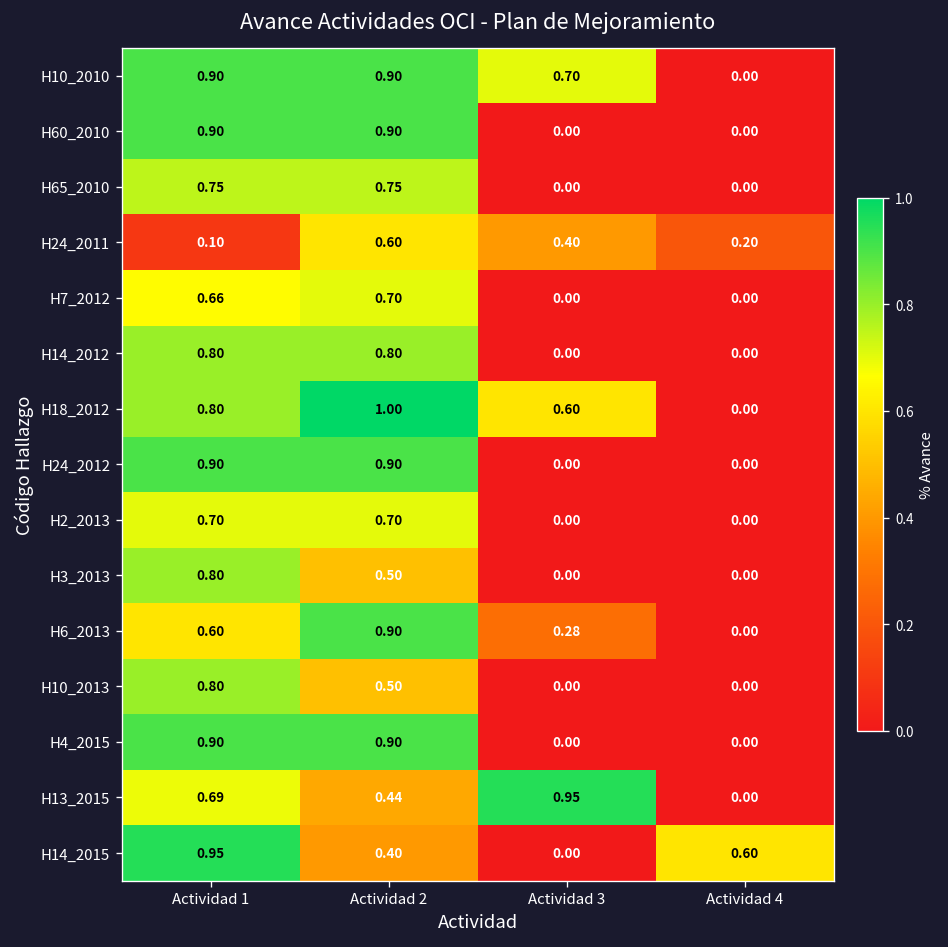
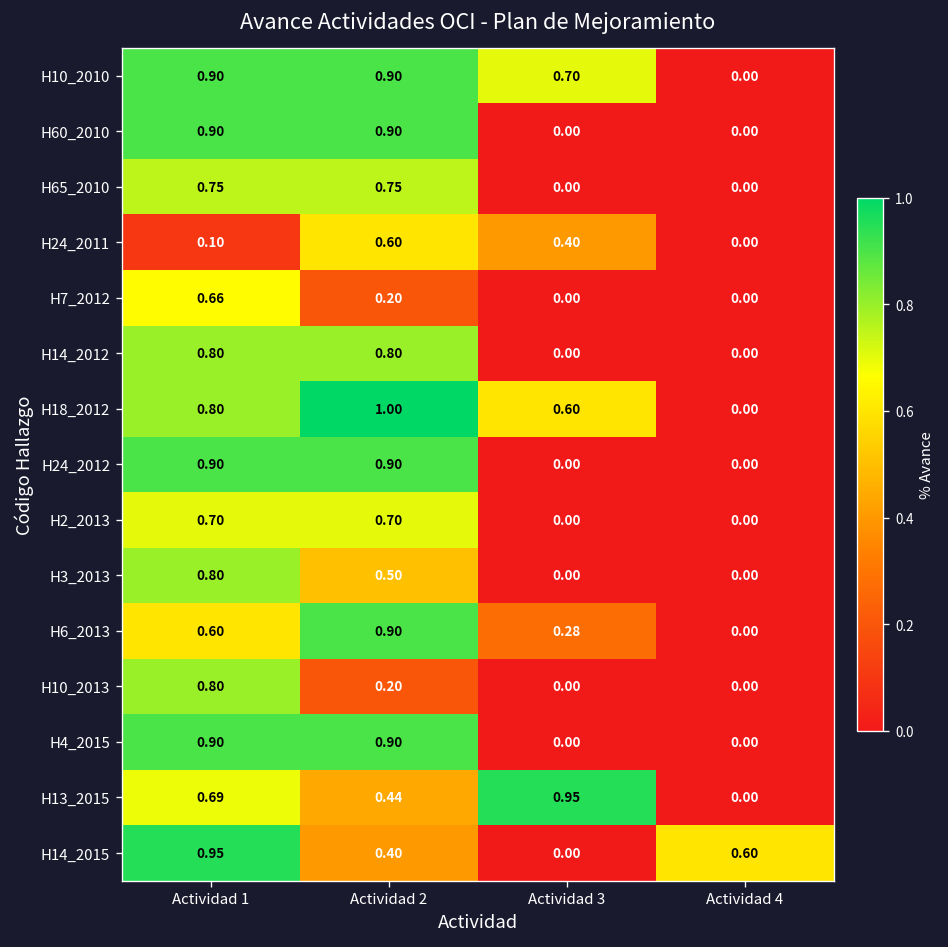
  {
    "H10_2010": {
      "Actividad 1": 0.90,
      "Actividad 2": 0.90,
      "Actividad 3": 0.70,
      "Actividad 4": 0.00
    },
    "H60_2010": {
      "Actividad 1": 0.90,
      "Actividad 2": 0.90,
      "Actividad 3": 0.00,
      "Actividad 4": 0.00
    },
    "H65_2010": {
      "Actividad 1": 0.75,
      "Actividad 2": 0.75,
      "Actividad 3": 0.00,
      "Actividad 4": 0.00
    },
    "H24_2011": {
      "Actividad 1": 0.10,
      "Actividad 2": 0.60,
      "Actividad 3": 0.40,
-     "Actividad 4": 0.20
+     "Actividad 4": 0.00
    },
    "H7_2012": {
      "Actividad 1": 0.66,
-     "Actividad 2": 0.70,
+     "Actividad 2": 0.20,
      "Actividad 3": 0.00,
      "Actividad 4": 0.00
    },
    "H14_2012": {
      "Actividad 1": 0.80,
      "Actividad 2": 0.80,
      "Actividad 3": 0.00,
      "Actividad 4": 0.00
    },
    "H18_2012": {
      "Actividad 1": 0.80,
      "Actividad 2": 1.00,
      "Actividad 3": 0.60,
      "Actividad 4": 0.00
    },
    "H24_2012": {
      "Actividad 1": 0.90,
      "Actividad 2": 0.90,
      "Actividad 3": 0.00,
      "Actividad 4": 0.00
    },
    "H2_2013": {
      "Actividad 1": 0.70,
      "Actividad 2": 0.70,
      "Actividad 3": 0.00,
      "Actividad 4": 0.00
    },
    "H3_2013": {
      "Actividad 1": 0.80,
      "Actividad 2": 0.50,
      "Actividad 3": 0.00,
      "Actividad 4": 0.00
    },
    "H6_2013": {
      "Actividad 1": 0.60,
      "Actividad 2": 0.90,
      "Actividad 3": 0.28,
      "Actividad 4": 0.00
    },
    "H10_2013": {
      "Actividad 1": 0.80,
-     "Actividad 2": 0.50,
+     "Actividad 2": 0.20,
      "Actividad 3": 0.00,
      "Actividad 4": 0.00
    },
    "H4_2015": {
      "Actividad 1": 0.90,
      "Actividad 2": 0.90,
      "Actividad 3": 0.00,
      "Actividad 4": 0.00
    },
    "H13_2015": {
      "Actividad 1": 0.69,
      "Actividad 2": 0.44,
      "Actividad 3": 0.95,
      "Actividad 4": 0.00
    },
    "H14_2015": {
      "Actividad 1": 0.95,
      "Actividad 2": 0.40,
      "Actividad 3": 0.00,
      "Actividad 4": 0.60
    }
  }
